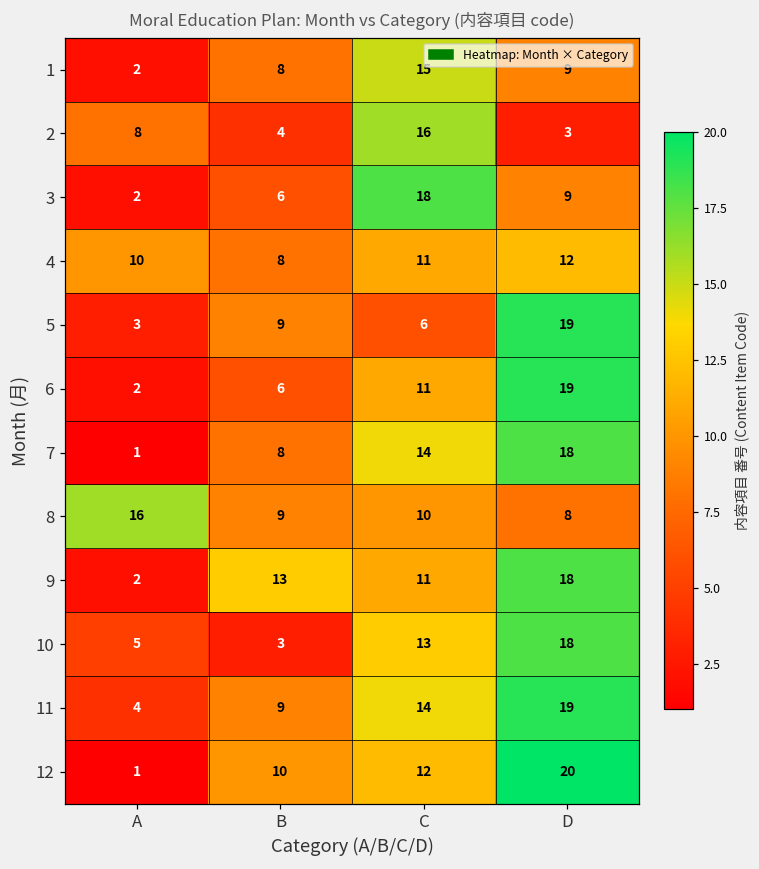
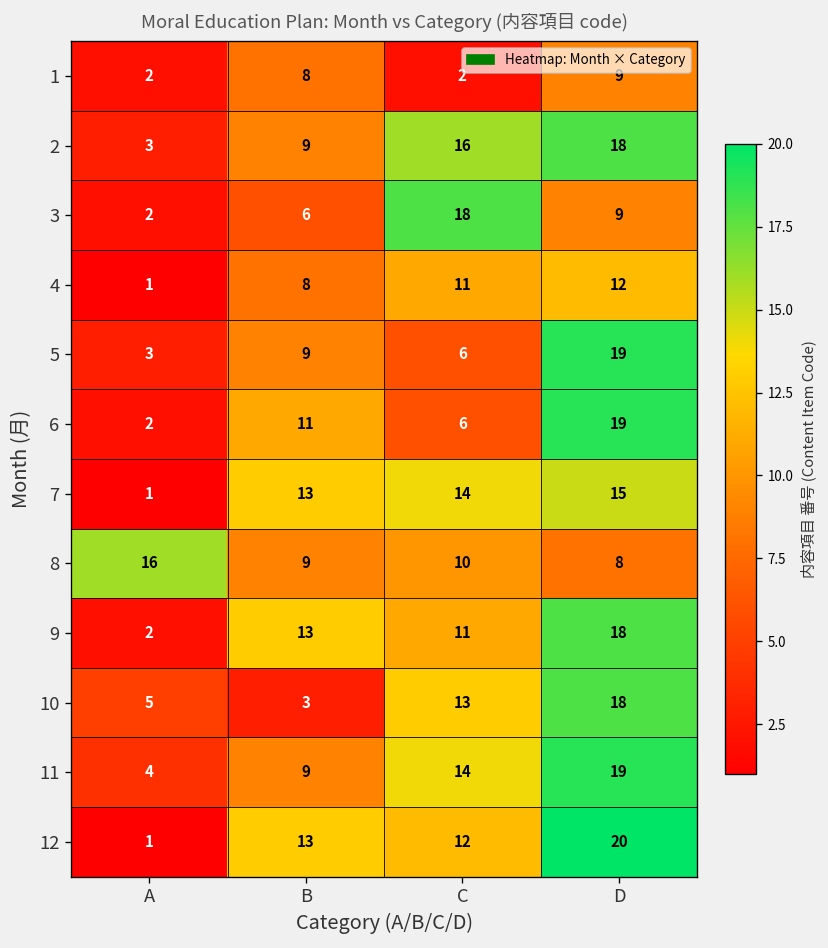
  {
    "1": {
      "A": 2,
      "B": 8,
-     "C": 15
+     "C": 2
    },
    "2": {
-     "A": 8,
-     "B": 4,
+     "A": 3,
+     "B": 9,
      "C": 16,
-     "D": 3
+     "D": 18
    },
    "3": {
      "A": 2,
      "B": 6,
      "C": 18,
      "D": 9
    },
    "4": {
-     "A": 10,
+     "A": 1,
      "B": 8,
      "C": 11,
      "D": 12
    },
    "5": {
      "A": 3,
      "B": 9,
      "C": 6,
      "D": 19
    },
    "6": {
      "A": 2,
-     "B": 6,
-     "C": 11,
+     "B": 11,
+     "C": 6,
      "D": 19
    },
    "7": {
      "A": 1,
-     "B": 8,
+     "B": 13,
      "C": 14,
-     "D": 18
+     "D": 15
    },
    "8": {
      "A": 16,
      "B": 9,
      "C": 10,
      "D": 8
    },
    "9": {
      "A": 2,
      "B": 13,
      "C": 11,
      "D": 18
    },
    "10": {
      "A": 5,
      "B": 3,
      "C": 13,
      "D": 18
    },
    "11": {
      "A": 4,
      "B": 9,
      "C": 14,
      "D": 19
    },
    "12": {
      "A": 1,
-     "B": 10,
+     "B": 13,
      "C": 12,
      "D": 20
    }
  }
